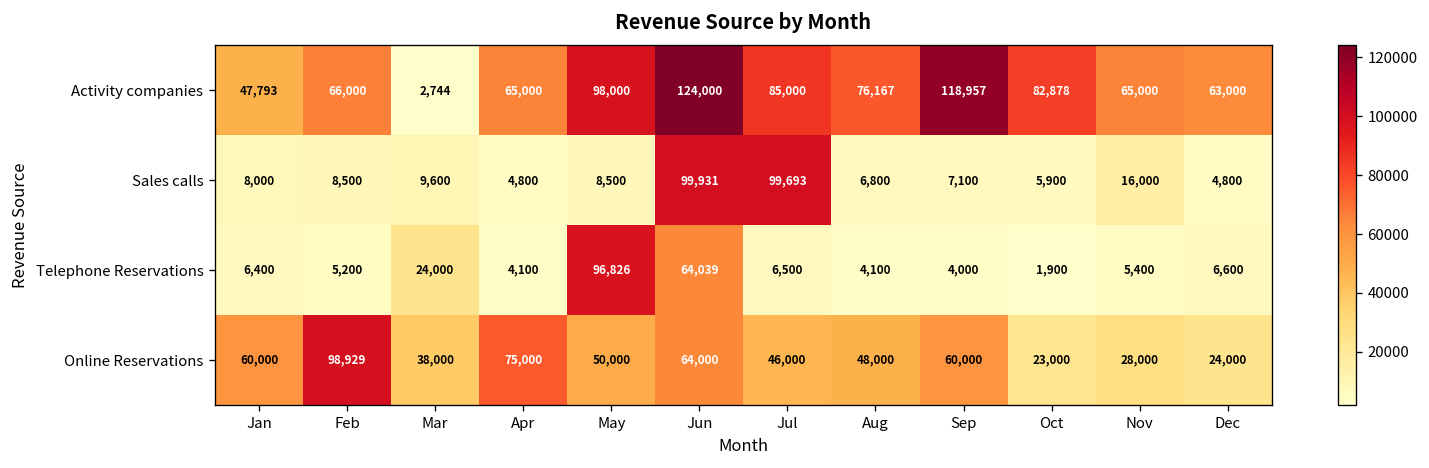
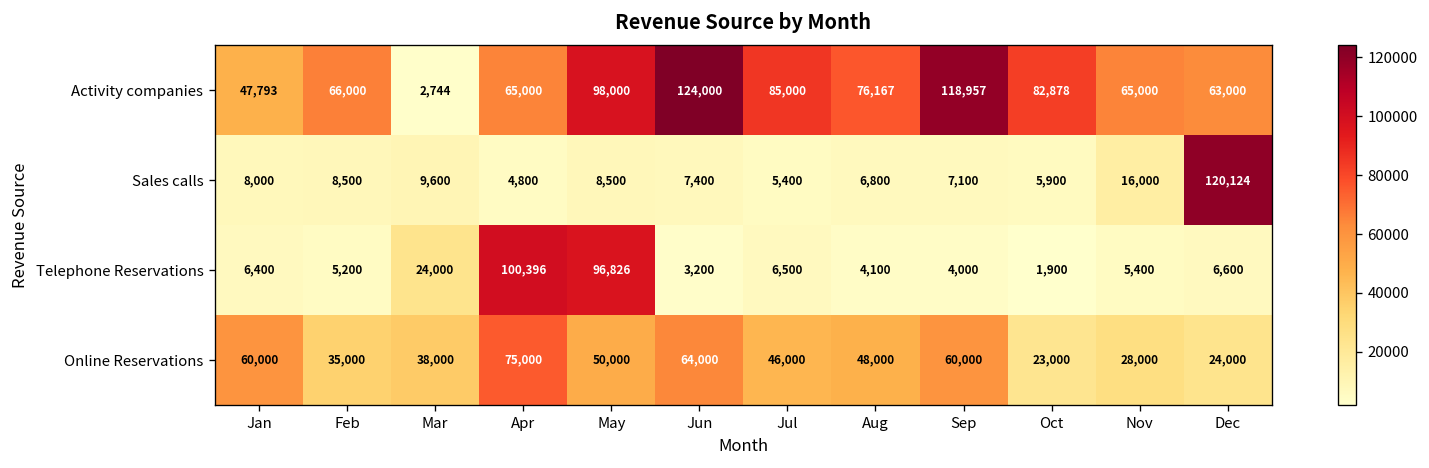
  {
    "Activity companies": {
      "Jan": "47,793",
      "Feb": "66,000",
      "Mar": "2,744",
      "Apr": "65,000",
      "May": "98,000",
      "Jun": "124,000",
      "Jul": "85,000",
      "Aug": "76,167",
      "Sep": "118,957",
      "Oct": "82,878",
      "Nov": "65,000",
      "Dec": "63,000"
    },
    "Sales calls": {
      "Jan": "8,000",
      "Feb": "8,500",
      "Mar": "9,600",
      "Apr": "4,800",
      "May": "8,500",
-     "Jun": "99,931",
-     "Jul": "99,693",
+     "Jun": "7,400",
+     "Jul": "5,400",
      "Aug": "6,800",
      "Sep": "7,100",
      "Oct": "5,900",
      "Nov": "16,000",
-     "Dec": "4,800"
+     "Dec": "120,124"
    },
    "Telephone Reservations": {
      "Jan": "6,400",
      "Feb": "5,200",
      "Mar": "24,000",
-     "Apr": "4,100",
+     "Apr": "100,396",
      "May": "96,826",
-     "Jun": "64,039",
+     "Jun": "3,200",
      "Jul": "6,500",
      "Aug": "4,100",
      "Sep": "4,000",
      "Oct": "1,900",
      "Nov": "5,400",
      "Dec": "6,600"
    },
    "Online Reservations": {
      "Jan": "60,000",
-     "Feb": "98,929",
+     "Feb": "35,000",
      "Mar": "38,000",
      "Apr": "75,000",
      "May": "50,000",
      "Jun": "64,000",
      "Jul": "46,000",
      "Aug": "48,000",
      "Sep": "60,000",
      "Oct": "23,000",
      "Nov": "28,000",
      "Dec": "24,000"
    }
  }
